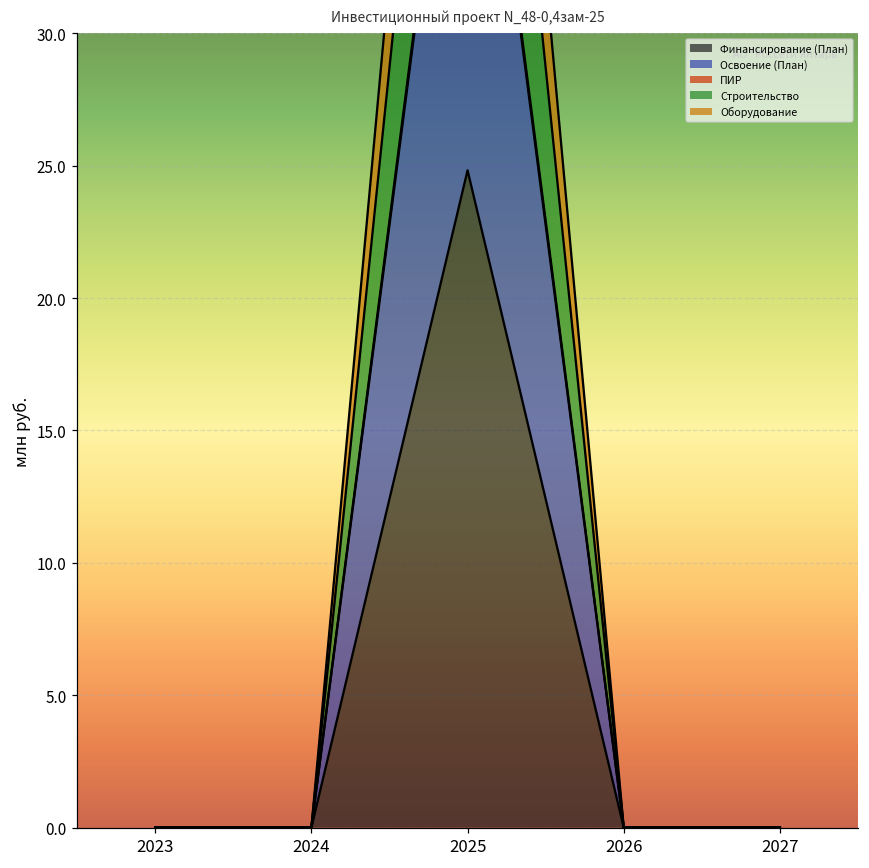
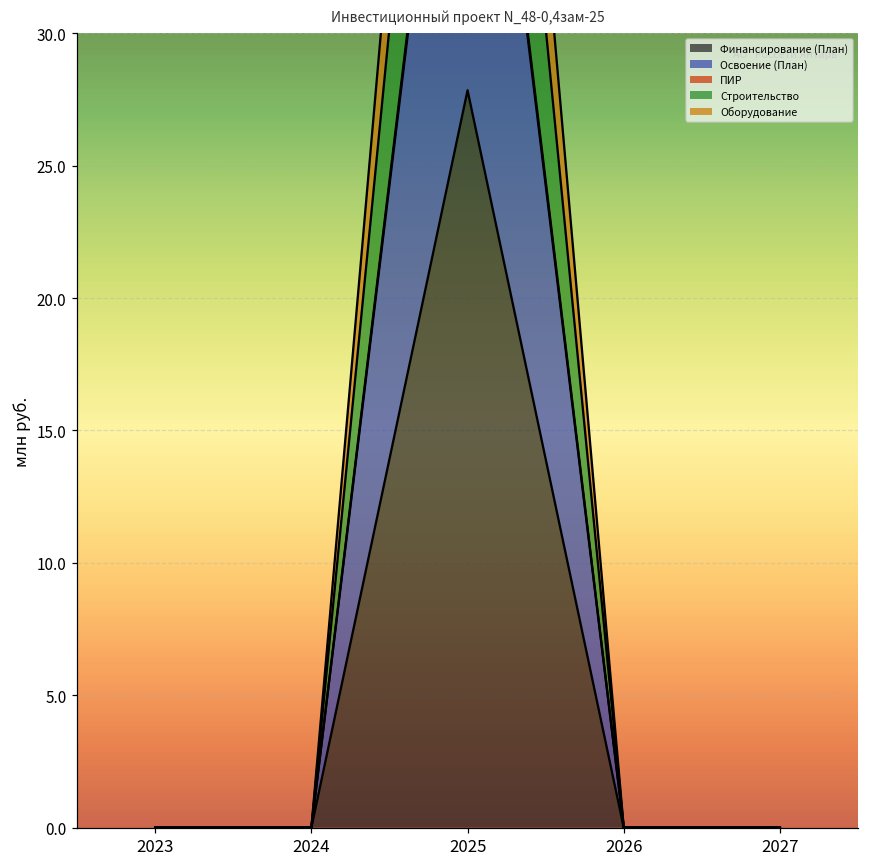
  {
    "Финансирование (План)": {
-     "2025": 24.8
+     "2025": 27.8
    }
  }
